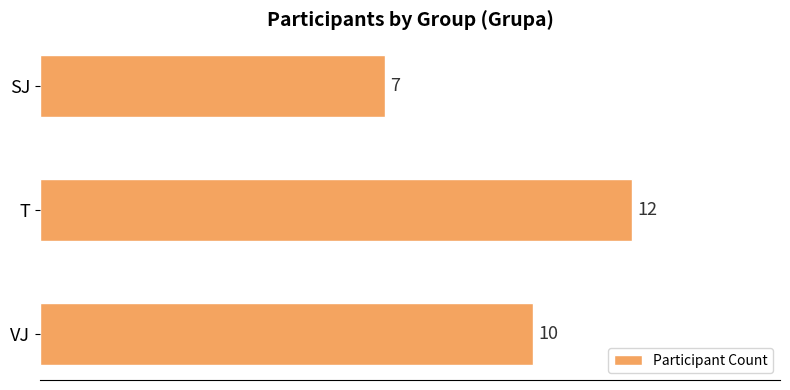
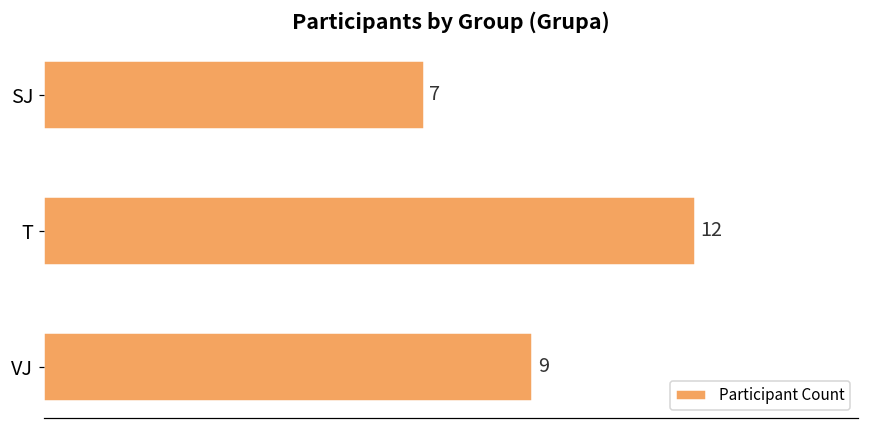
  {
    "SJ": 7,
    "T": 12,
-   "VJ": 10
+   "VJ": 9
  }
